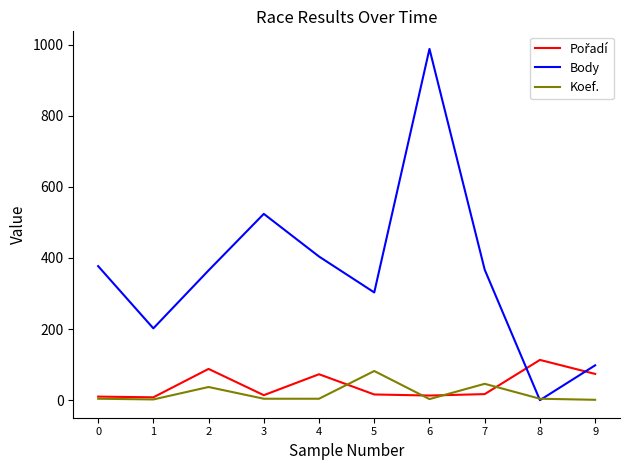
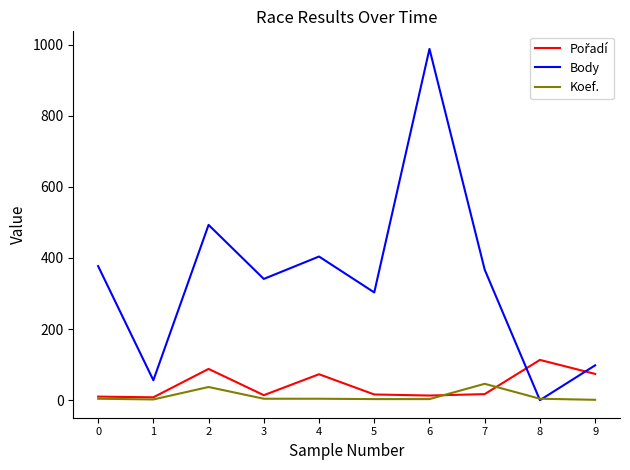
  {
    "Pořadí": {
      "2": 90,
      "3": 10,
      "4": 70,
      "5": 20,
      "6": 10,
      "7": 20,
      "8": 110,
      "9": 70
    },
    "Body": {
      "0": 380,
-     "1": 200,
-     "2": 370,
-     "3": 520,
+     "1": 60,
+     "2": 490,
+     "3": 340,
      "4": 400,
      "5": 300,
      "6": 990,
      "7": 370,
      "9": 100
    },
    "Koef.": {
      "2": 40,
      "3": 0,
      "4": 0,
-     "5": 80,
+     "5": 0,
      "6": 0,
      "7": 50,
      "9": 0
    }
  }
